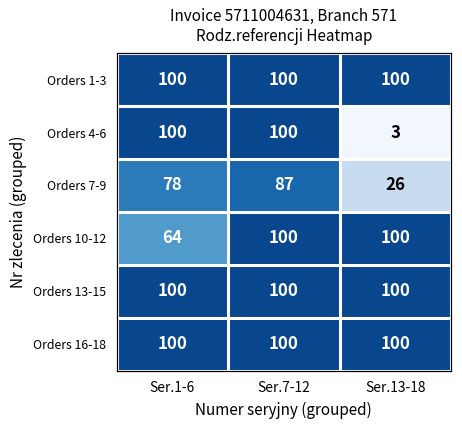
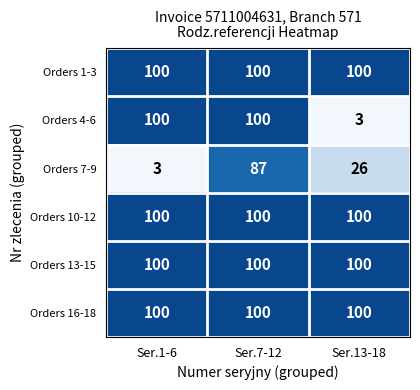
  {
    "Orders 1-3": {
      "Ser.1-6": 100,
      "Ser.7-12": 100,
      "Ser.13-18": 100
    },
    "Orders 4-6": {
      "Ser.1-6": 100,
      "Ser.7-12": 100,
      "Ser.13-18": 3
    },
    "Orders 7-9": {
-     "Ser.1-6": 78,
+     "Ser.1-6": 3,
      "Ser.7-12": 87,
      "Ser.13-18": 26
    },
    "Orders 10-12": {
-     "Ser.1-6": 64,
+     "Ser.1-6": 100,
      "Ser.7-12": 100,
      "Ser.13-18": 100
    },
    "Orders 13-15": {
      "Ser.1-6": 100,
      "Ser.7-12": 100,
      "Ser.13-18": 100
    },
    "Orders 16-18": {
      "Ser.1-6": 100,
      "Ser.7-12": 100,
      "Ser.13-18": 100
    }
  }
